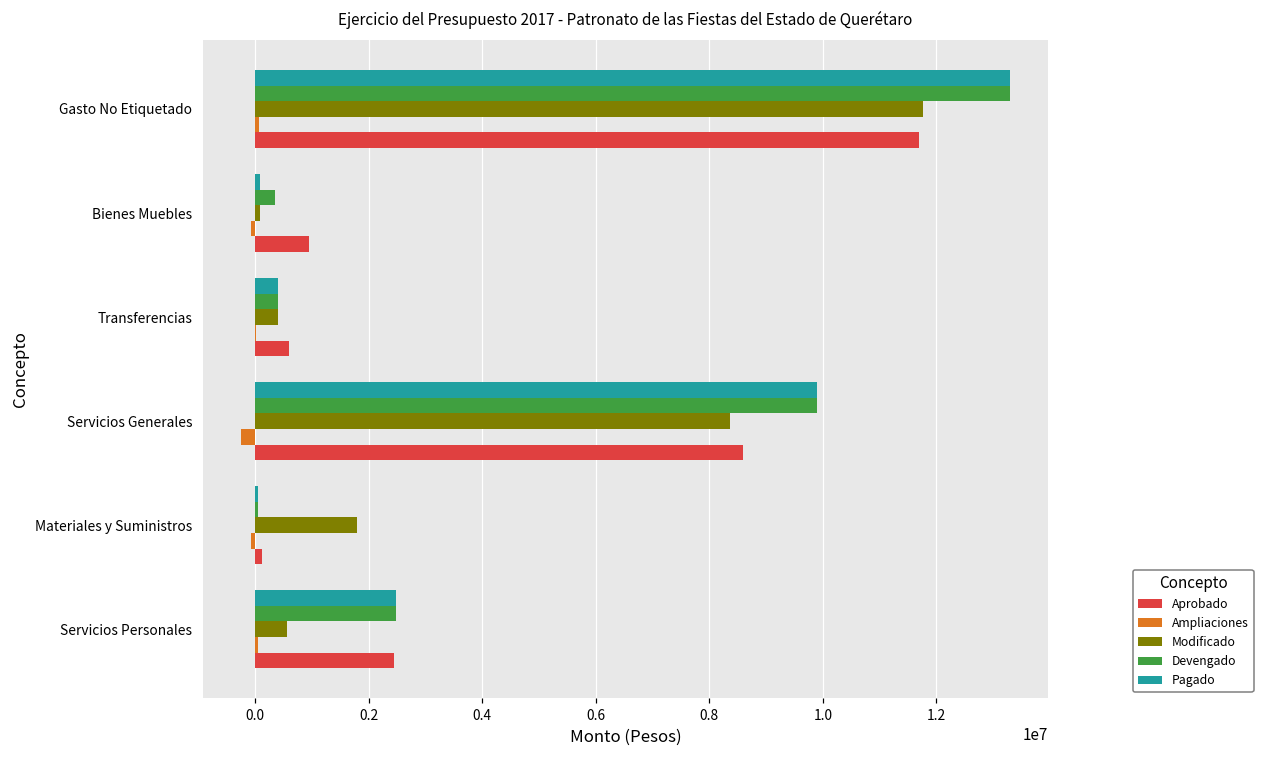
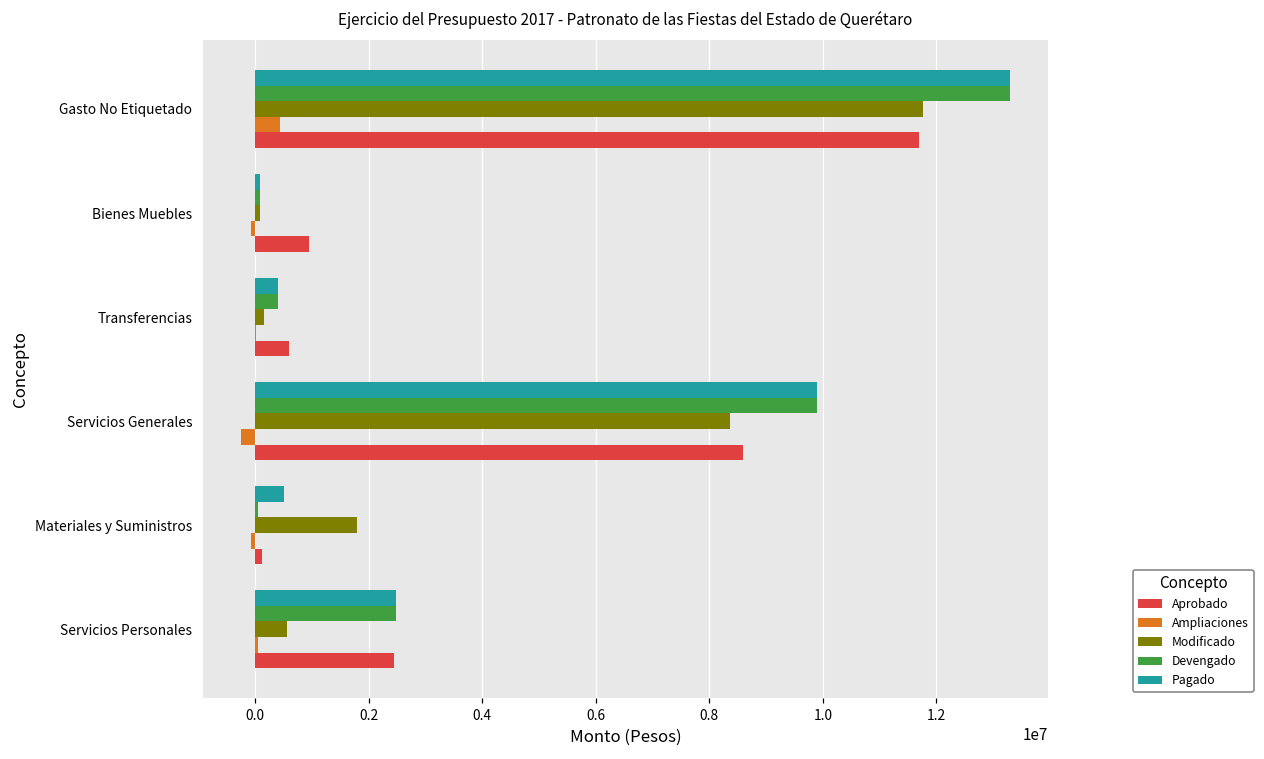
  {
    "Aprobado": {
      "Gasto No Etiquetado": 11700000,
      "Bienes Muebles": 1000000,
      "Transferencias": 600000,
      "Servicios Generales": 8600000,
      "Materiales y Suministros": 100000,
      "Servicios Personales": 2400000
    },
    "Ampliaciones": {
-     "Gasto No Etiquetado": 100000,
+     "Gasto No Etiquetado": 400000,
      "Bienes Muebles": -100000,
      "Servicios Generales": -200000,
      "Materiales y Suministros": -100000
    },
    "Modificado": {
      "Gasto No Etiquetado": 11800000,
      "Bienes Muebles": 100000,
-     "Transferencias": 400000,
+     "Transferencias": 200000,
      "Servicios Generales": 8400000,
      "Materiales y Suministros": 1800000,
      "Servicios Personales": 600000
    },
    "Devengado": {
      "Gasto No Etiquetado": 13300000,
-     "Bienes Muebles": 400000,
+     "Bienes Muebles": 100000,
      "Transferencias": 400000,
      "Servicios Generales": 9900000,
      "Materiales y Suministros": 100000,
      "Servicios Personales": 2500000
    },
    "Pagado": {
      "Gasto No Etiquetado": 13300000,
      "Bienes Muebles": 100000,
      "Transferencias": 400000,
      "Servicios Generales": 9900000,
-     "Materiales y Suministros": 100000,
+     "Materiales y Suministros": 500000,
      "Servicios Personales": 2500000
    }
  }
